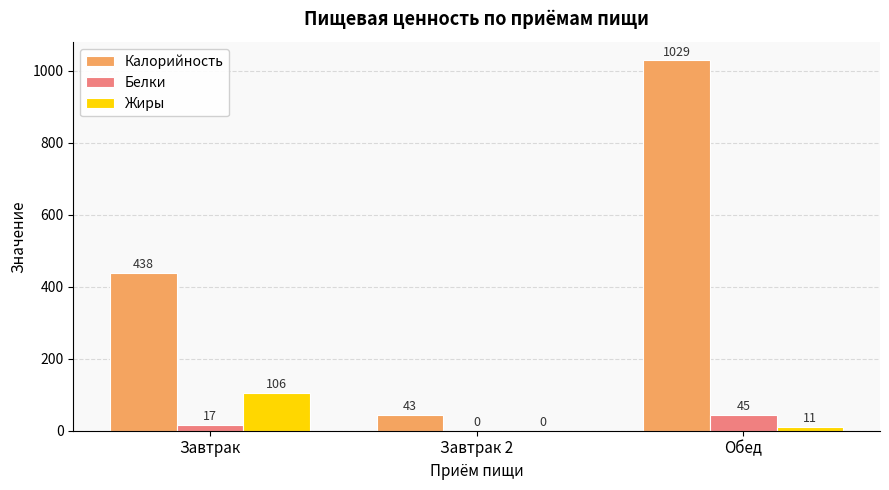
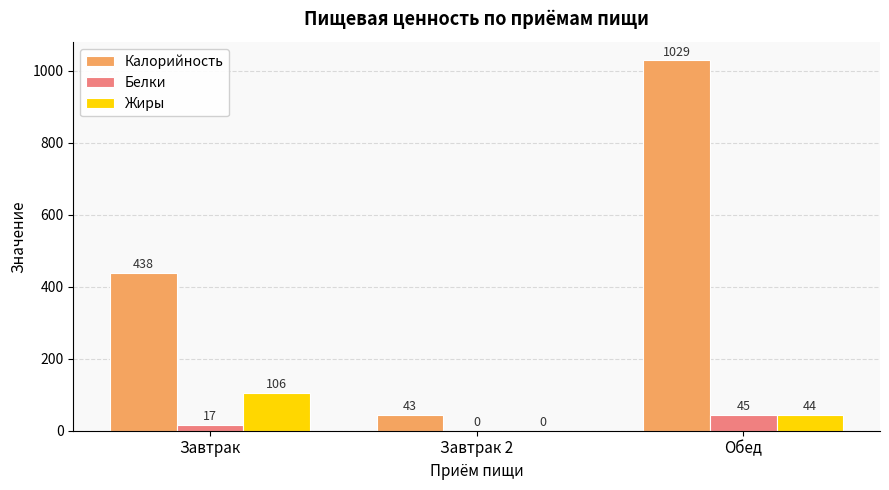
  {
    "Жиры": {
      "Завтрак": 106,
      "Завтрак 2": 0,
-     "Обед": 11
+     "Обед": 44
    }
  }
